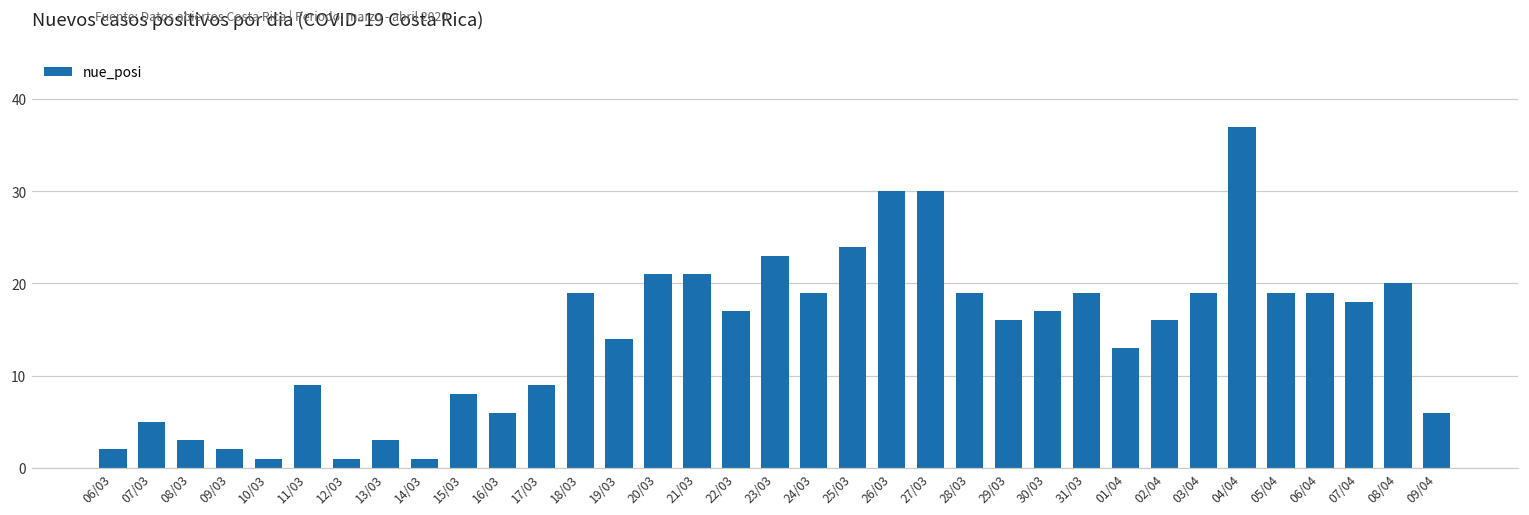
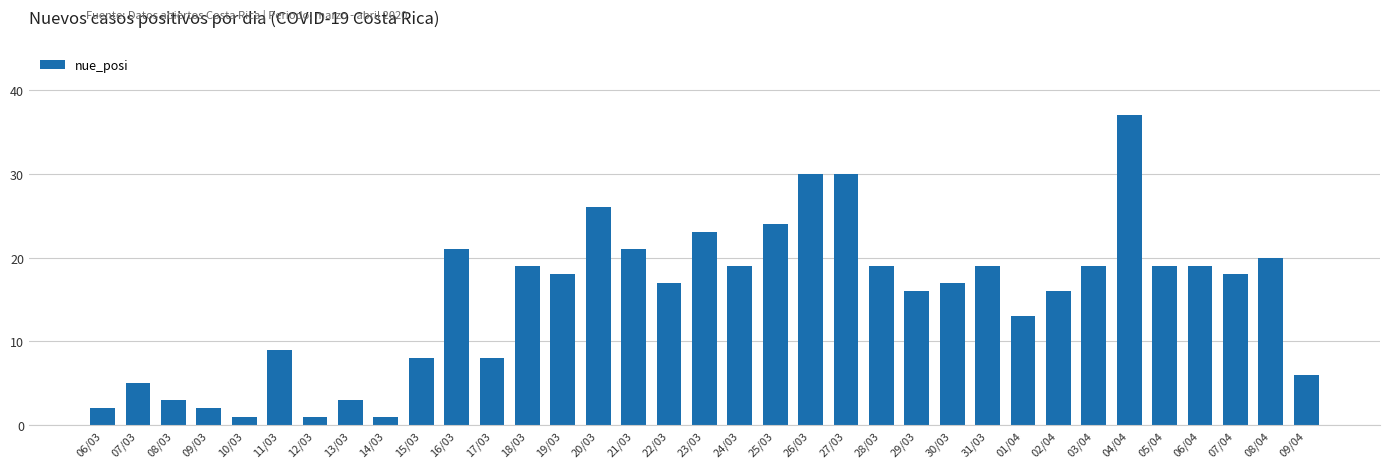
  {
    "06/03": 2,
    "07/03": 5,
    "08/03": 3,
    "09/03": 2,
    "10/03": 1,
    "11/03": 9,
    "12/03": 1,
    "13/03": 3,
    "14/03": 1,
    "15/03": 8,
-   "16/03": 6,
-   "17/03": 9,
+   "16/03": 21,
+   "17/03": 8,
    "18/03": 19,
-   "19/03": 14,
-   "20/03": 21,
+   "19/03": 18,
+   "20/03": 26,
    "21/03": 21,
    "22/03": 17,
    "23/03": 23,
    "24/03": 19,
    "25/03": 24,
    "26/03": 30,
    "27/03": 30,
    "28/03": 19,
    "29/03": 16,
    "30/03": 17,
    "31/03": 19,
    "01/04": 13,
    "02/04": 16,
    "03/04": 19,
    "04/04": 37,
    "05/04": 19,
    "06/04": 19,
    "07/04": 18,
    "08/04": 20,
    "09/04": 6
  }
